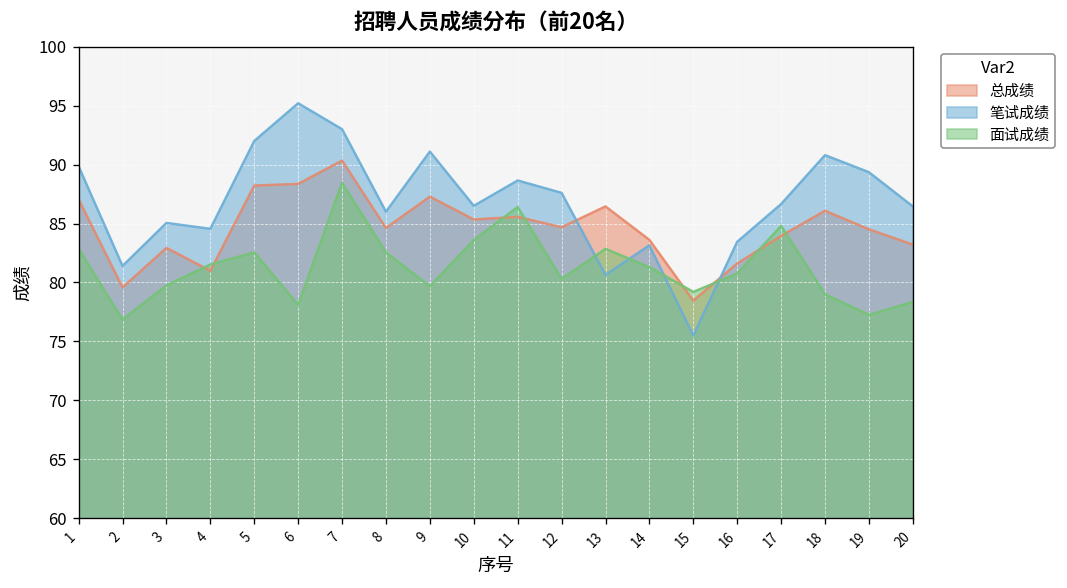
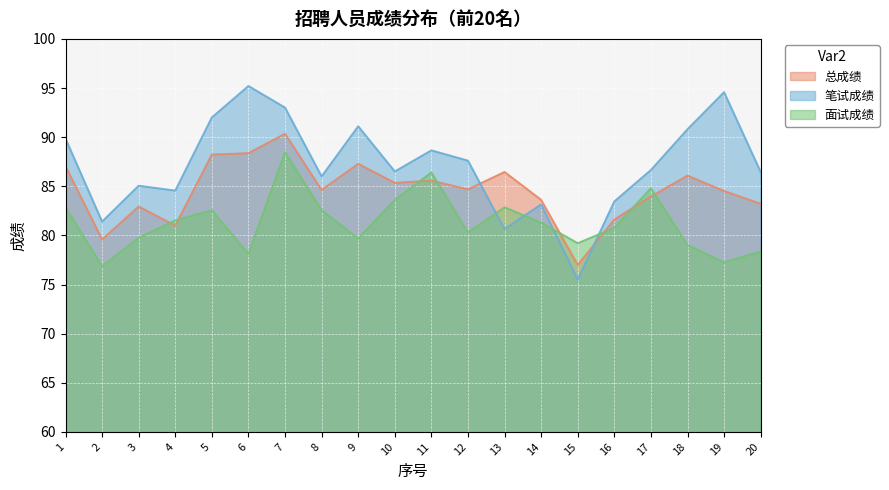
  {
    "总成绩": {
      "1": 87,
      "2": 80,
      "3": 83,
      "4": 81,
      "5": 88,
      "6": 88,
      "7": 90,
      "8": 85,
      "9": 87,
      "10": 85,
      "11": 86,
      "12": 85,
      "13": 86,
      "14": 84,
-     "15": 78,
+     "15": 77,
      "16": 82,
      "17": 84,
      "18": 86,
      "19": 85,
      "20": 83
    },
    "笔试成绩": {
      "1": 90,
      "2": 81,
      "3": 85,
      "4": 85,
      "5": 92,
      "6": 95,
      "7": 93,
      "8": 86,
      "9": 91,
      "10": 87,
      "11": 89,
      "12": 88,
      "13": 81,
      "14": 83,
      "15": 76,
      "16": 83,
      "17": 87,
      "18": 91,
-     "19": 89,
+     "19": 95,
      "20": 86
    },
    "面试成绩": {
      "1": 83,
      "2": 77,
      "3": 80,
      "4": 82,
      "5": 83,
      "6": 78,
      "7": 88,
      "8": 83,
      "9": 80,
      "10": 84,
      "11": 86,
      "12": 80,
      "13": 83,
      "14": 81,
      "15": 79,
      "16": 81,
      "17": 85,
      "18": 79,
      "19": 77,
      "20": 78
    }
  }
